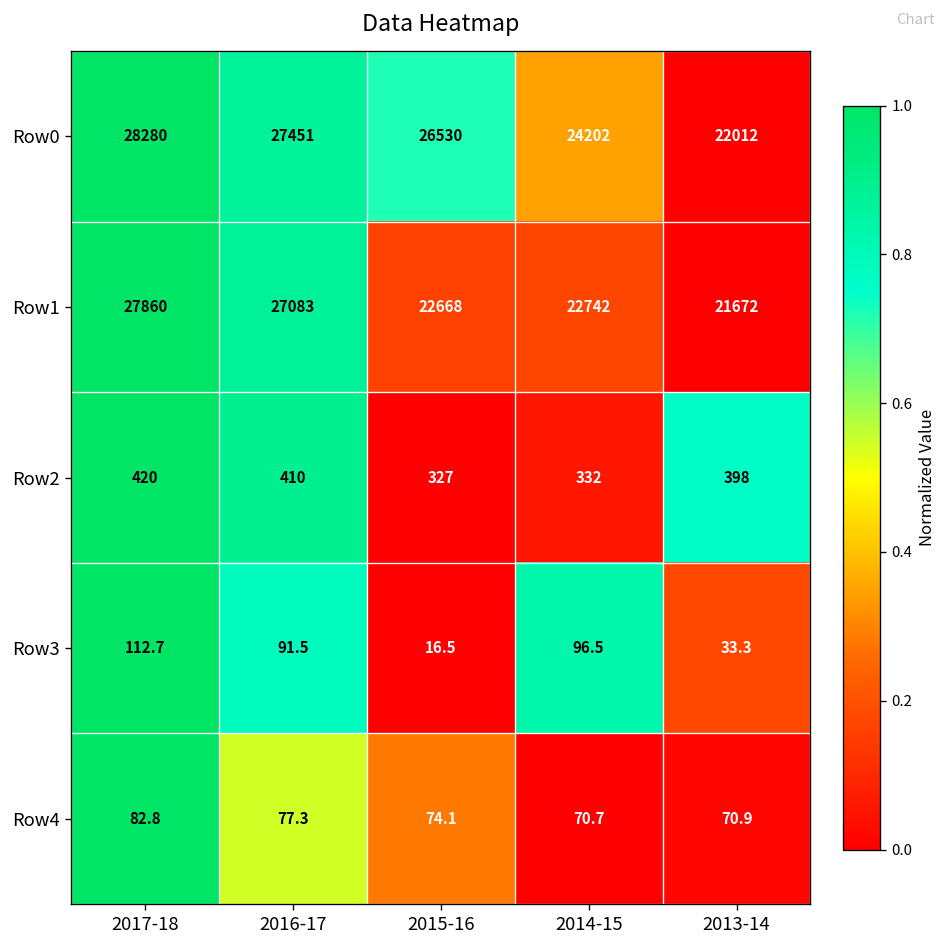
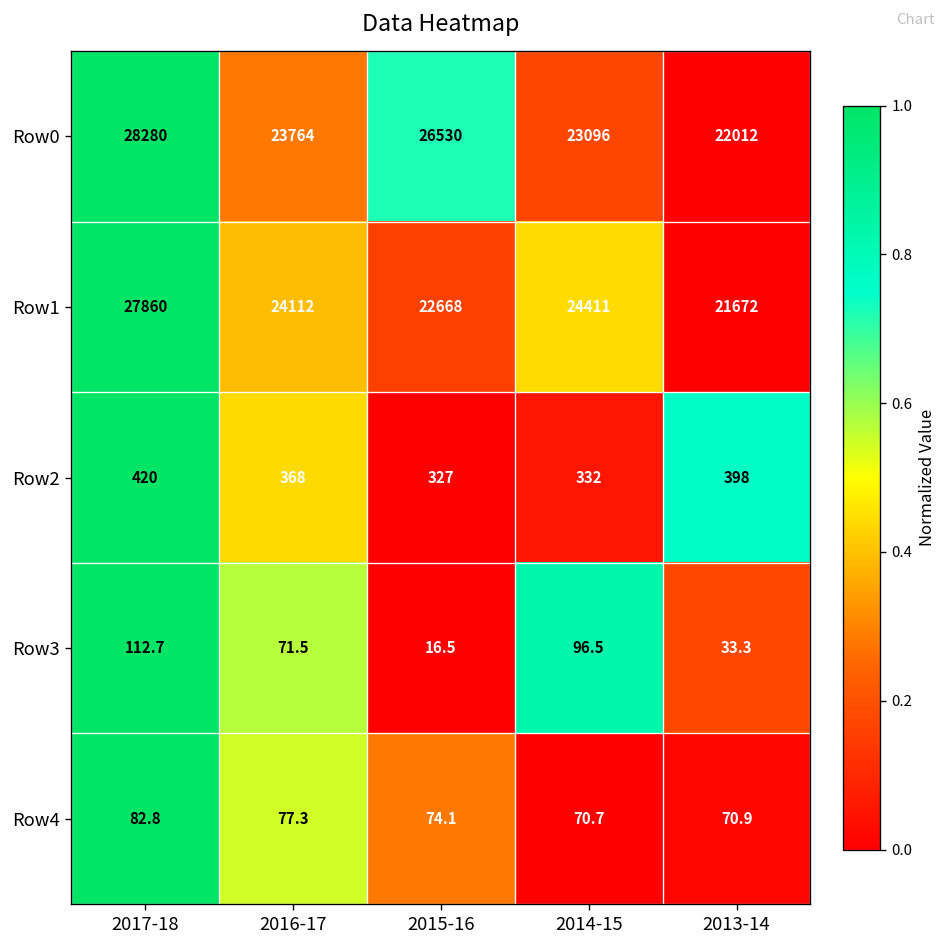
  {
    "Row0": {
      "2017-18": 28280,
-     "2016-17": 27451,
+     "2016-17": 23764,
      "2015-16": 26530,
-     "2014-15": 24202,
+     "2014-15": 23096,
      "2013-14": 22012
    },
    "Row1": {
      "2017-18": 27860,
-     "2016-17": 27083,
+     "2016-17": 24112,
      "2015-16": 22668,
-     "2014-15": 22742,
+     "2014-15": 24411,
      "2013-14": 21672
    },
    "Row2": {
      "2017-18": 420,
-     "2016-17": 410,
+     "2016-17": 368,
      "2015-16": 327,
      "2014-15": 332,
      "2013-14": 398
    },
    "Row3": {
      "2017-18": 112.7,
-     "2016-17": 91.5,
+     "2016-17": 71.5,
      "2015-16": 16.5,
      "2014-15": 96.5,
      "2013-14": 33.3
    },
    "Row4": {
      "2017-18": 82.8,
      "2016-17": 77.3,
      "2015-16": 74.1,
      "2014-15": 70.7,
      "2013-14": 70.9
    }
  }
